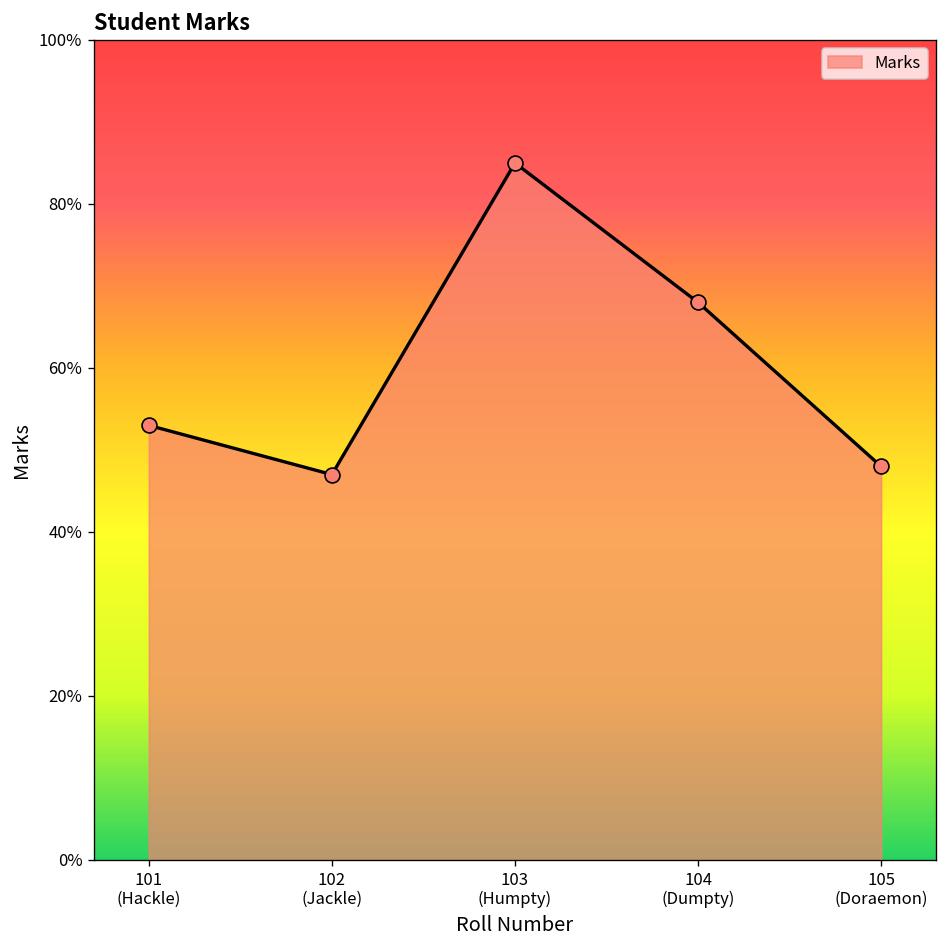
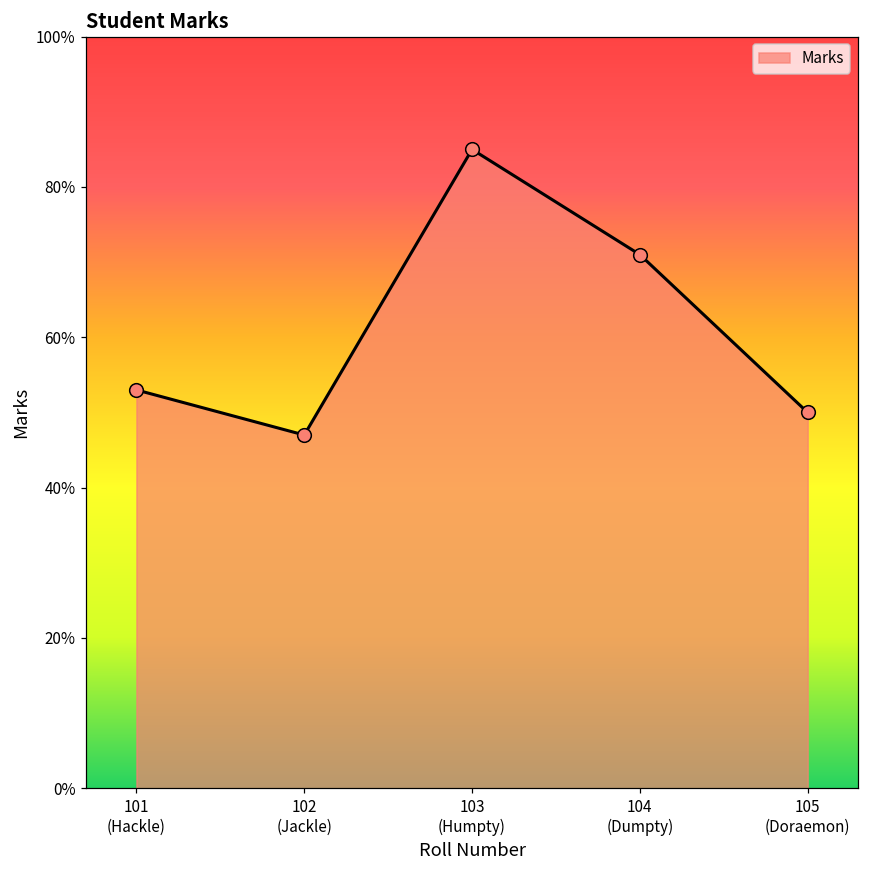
  {
    "101 (Hackle)": "53%",
    "102 (Jackle)": "47%",
    "103 (Humpty)": "85%",
-   "104 (Dumpty)": "68%",
-   "105 (Doraemon)": "48%"
+   "104 (Dumpty)": "71%",
+   "105 (Doraemon)": "50%"
  }
